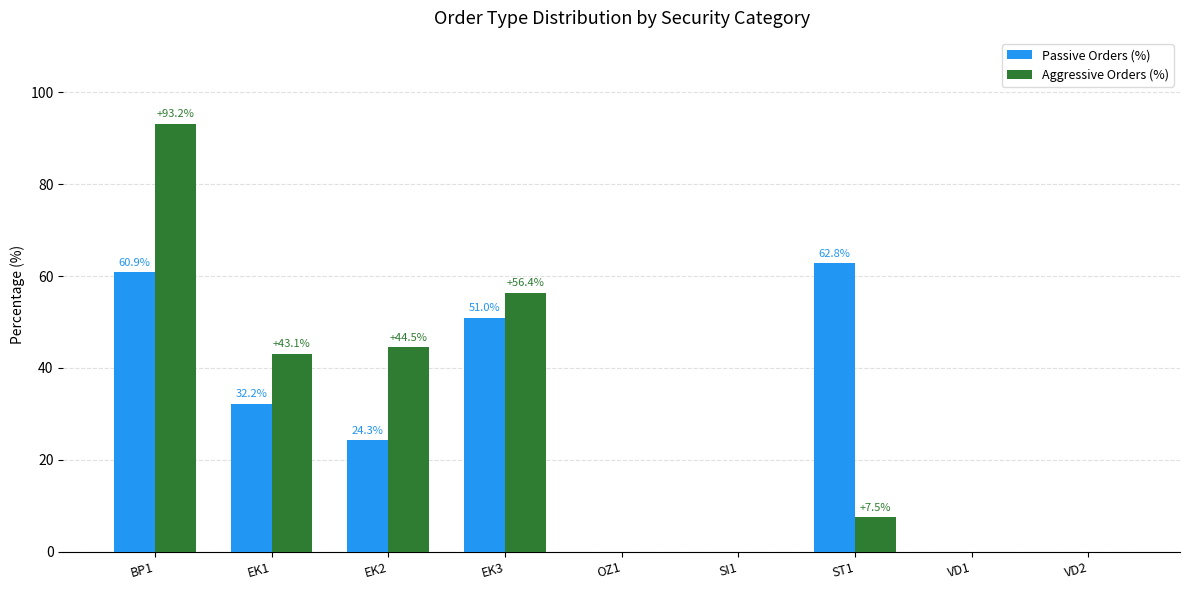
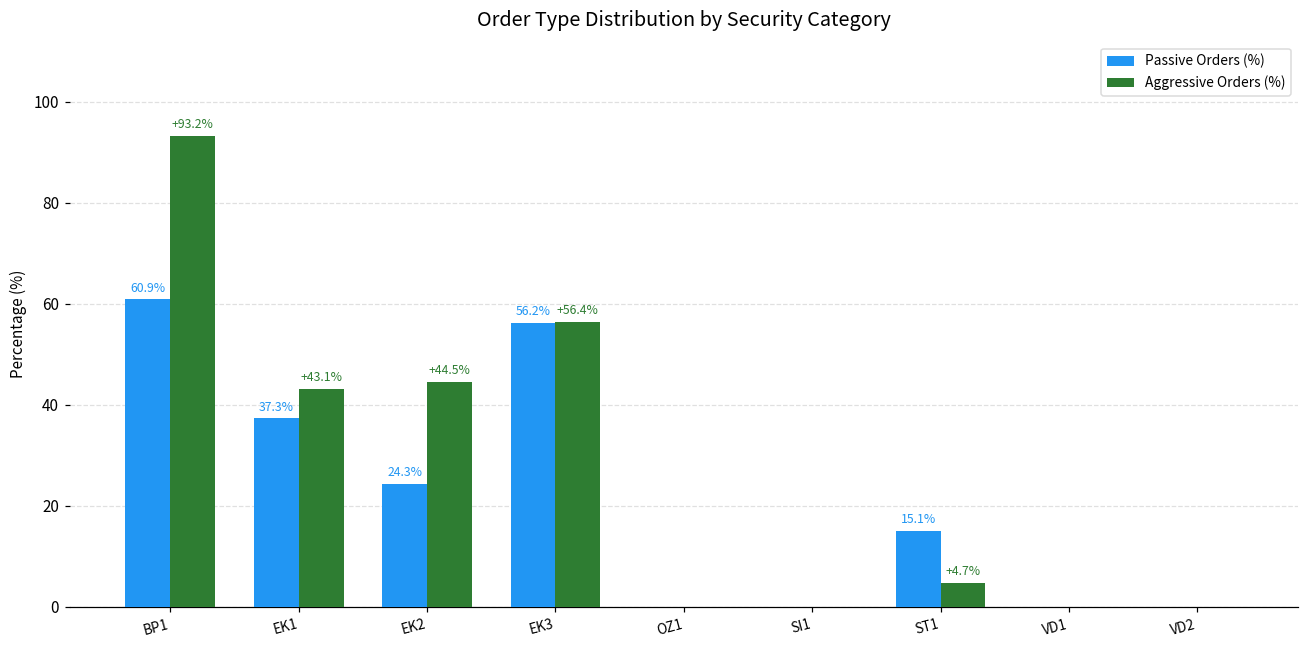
  {
    "Passive Orders (%)": {
      "BP1": "60.9%",
-     "EK1": "32.2%",
+     "EK1": "37.3%",
      "EK2": "24.3%",
-     "EK3": "51.0%",
-     "ST1": "62.8%"
+     "EK3": "56.2%",
+     "ST1": "15.1%"
    },
    "Aggressive Orders (%)": {
      "BP1": "+93.2%",
      "EK1": "+43.1%",
      "EK2": "+44.5%",
      "EK3": "+56.4%",
-     "ST1": "+7.5%"
+     "ST1": "+4.7%"
    }
  }
